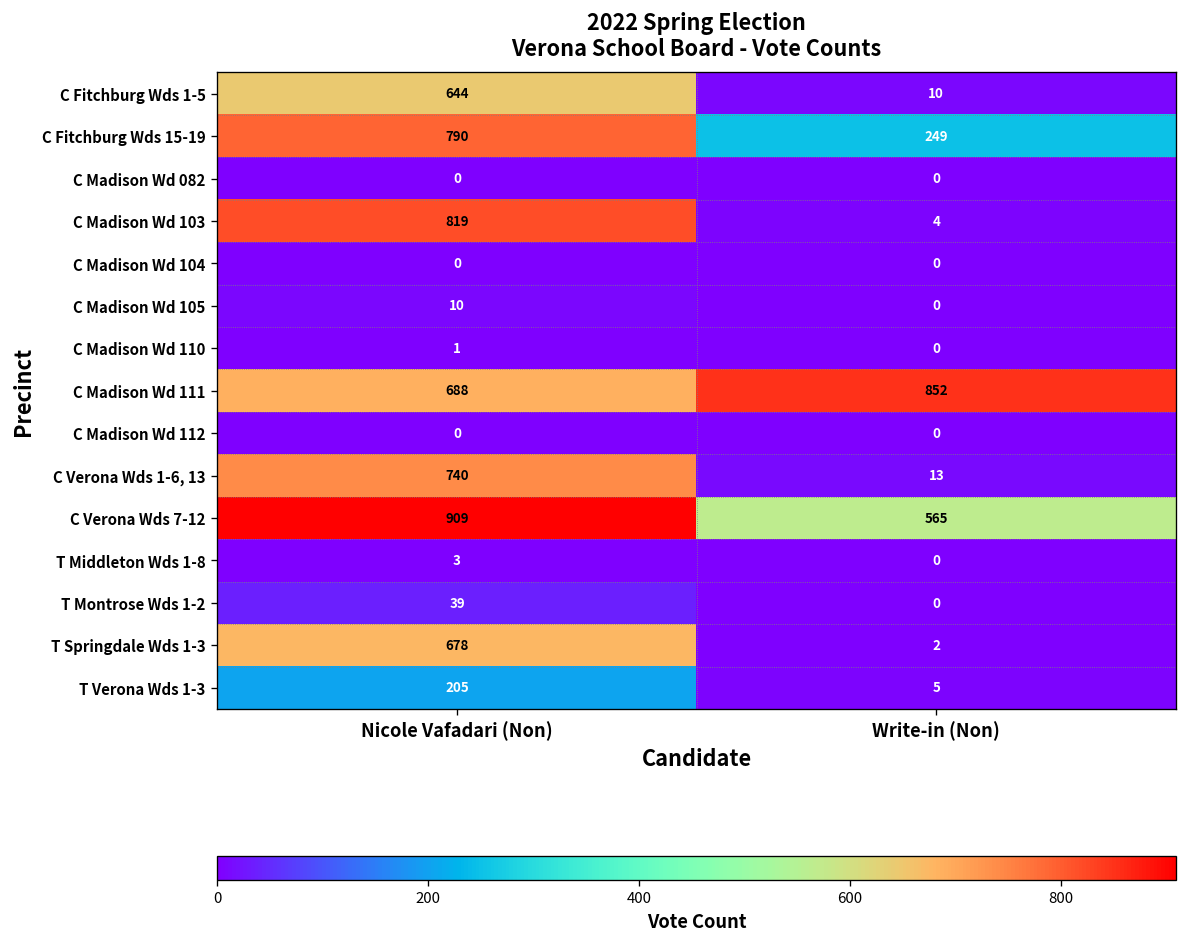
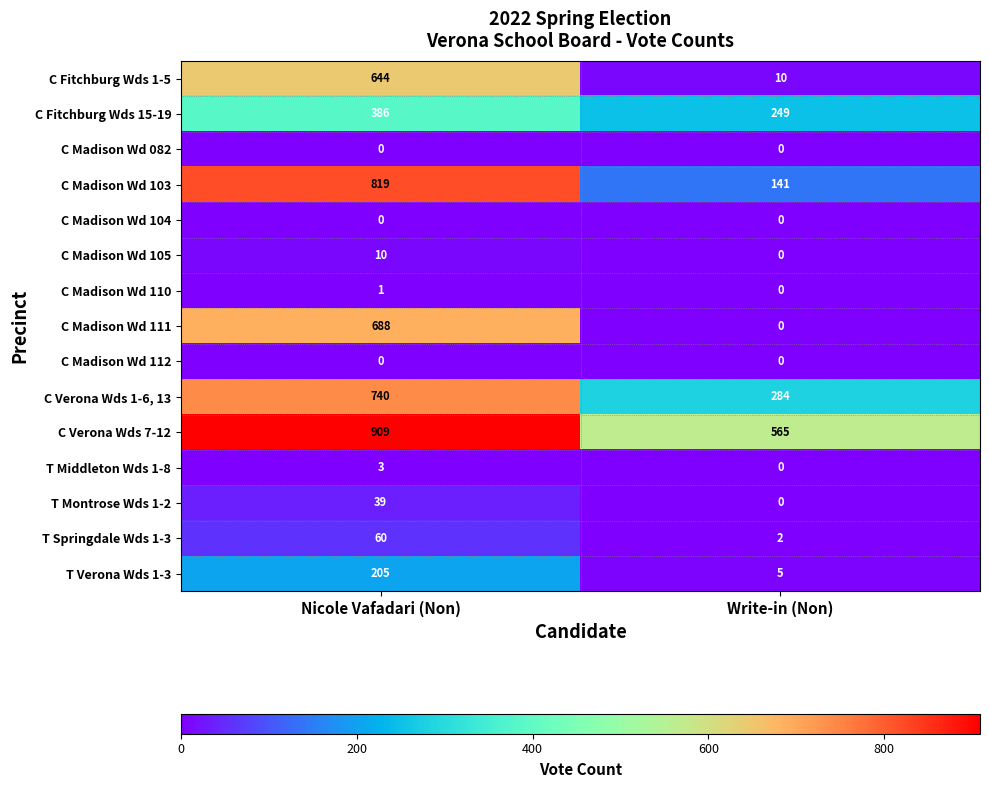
  {
    "C Fitchburg Wds 1-5": {
      "Nicole Vafadari (Non)": 644,
      "Write-in (Non)": 10
    },
    "C Fitchburg Wds 15-19": {
-     "Nicole Vafadari (Non)": 790,
+     "Nicole Vafadari (Non)": 386,
      "Write-in (Non)": 249
    },
    "C Madison Wd 082": {
      "Nicole Vafadari (Non)": 0,
      "Write-in (Non)": 0
    },
    "C Madison Wd 103": {
      "Nicole Vafadari (Non)": 819,
-     "Write-in (Non)": 4
+     "Write-in (Non)": 141
    },
    "C Madison Wd 104": {
      "Nicole Vafadari (Non)": 0,
      "Write-in (Non)": 0
    },
    "C Madison Wd 105": {
      "Nicole Vafadari (Non)": 10,
      "Write-in (Non)": 0
    },
    "C Madison Wd 110": {
      "Nicole Vafadari (Non)": 1,
      "Write-in (Non)": 0
    },
    "C Madison Wd 111": {
      "Nicole Vafadari (Non)": 688,
-     "Write-in (Non)": 852
+     "Write-in (Non)": 0
    },
    "C Madison Wd 112": {
      "Nicole Vafadari (Non)": 0,
      "Write-in (Non)": 0
    },
    "C Verona Wds 1-6, 13": {
      "Nicole Vafadari (Non)": 740,
-     "Write-in (Non)": 13
+     "Write-in (Non)": 284
    },
    "C Verona Wds 7-12": {
      "Nicole Vafadari (Non)": 909,
      "Write-in (Non)": 565
    },
    "T Middleton Wds 1-8": {
      "Nicole Vafadari (Non)": 3,
      "Write-in (Non)": 0
    },
    "T Montrose Wds 1-2": {
      "Nicole Vafadari (Non)": 39,
      "Write-in (Non)": 0
    },
    "T Springdale Wds 1-3": {
-     "Nicole Vafadari (Non)": 678,
+     "Nicole Vafadari (Non)": 60,
      "Write-in (Non)": 2
    },
    "T Verona Wds 1-3": {
      "Nicole Vafadari (Non)": 205,
      "Write-in (Non)": 5
    }
  }
